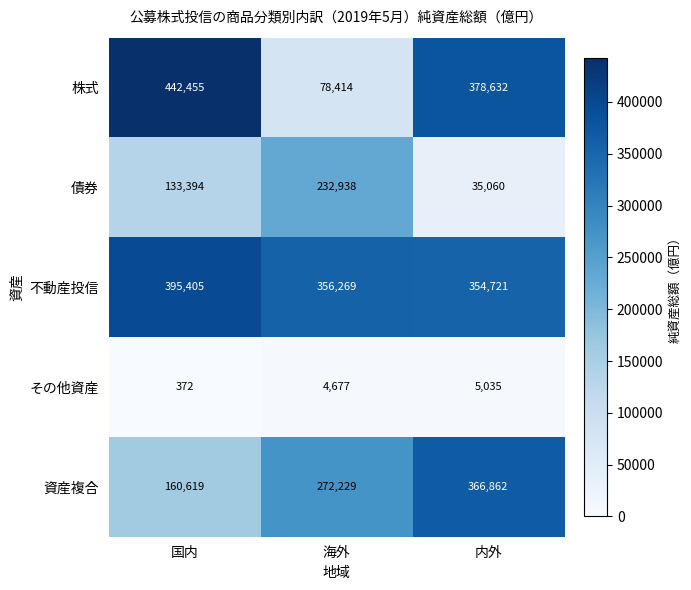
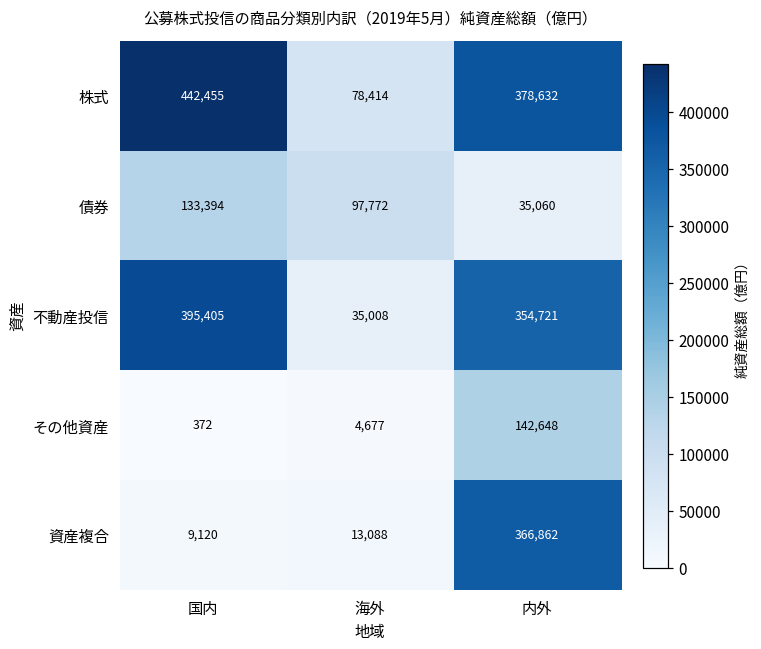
  {
    "株式": {
      "国内": "442,455",
      "海外": "78,414",
      "内外": "378,632"
    },
    "債券": {
      "国内": "133,394",
-     "海外": "232,938",
+     "海外": "97,772",
      "内外": "35,060"
    },
    "不動産投信": {
      "国内": "395,405",
-     "海外": "356,269",
+     "海外": "35,008",
      "内外": "354,721"
    },
    "その他資産": {
      "国内": "372",
      "海外": "4,677",
-     "内外": "5,035"
+     "内外": "142,648"
    },
    "資産複合": {
-     "国内": "160,619",
-     "海外": "272,229",
+     "国内": "9,120",
+     "海外": "13,088",
      "内外": "366,862"
    }
  }
